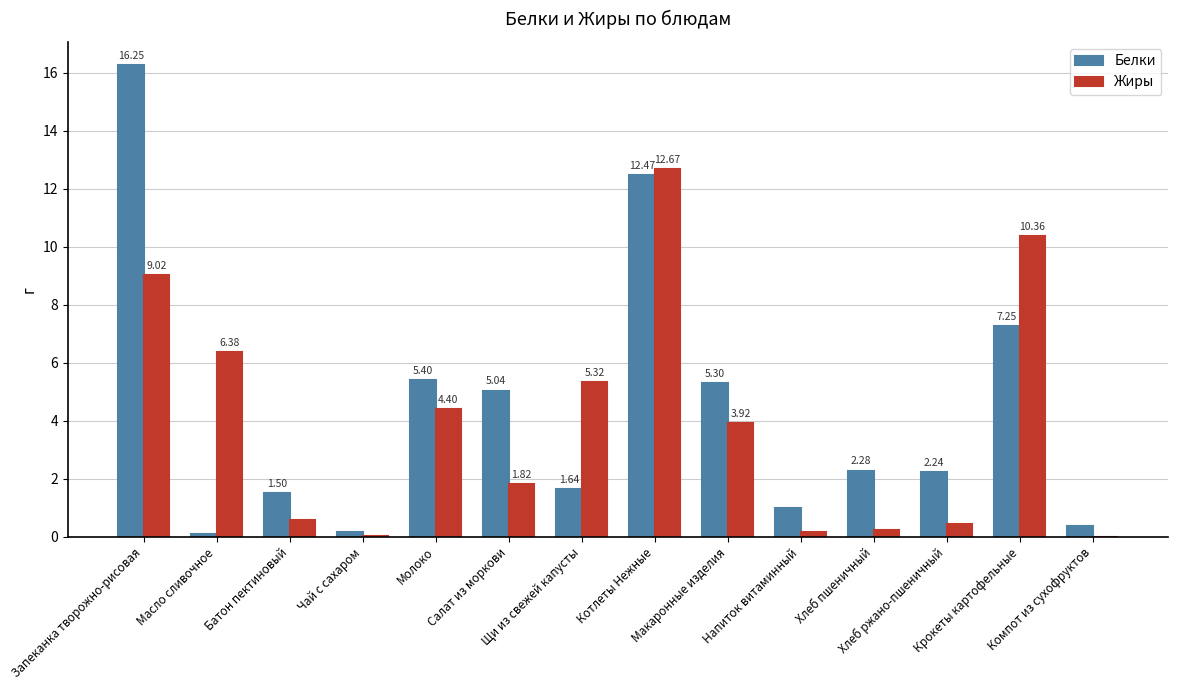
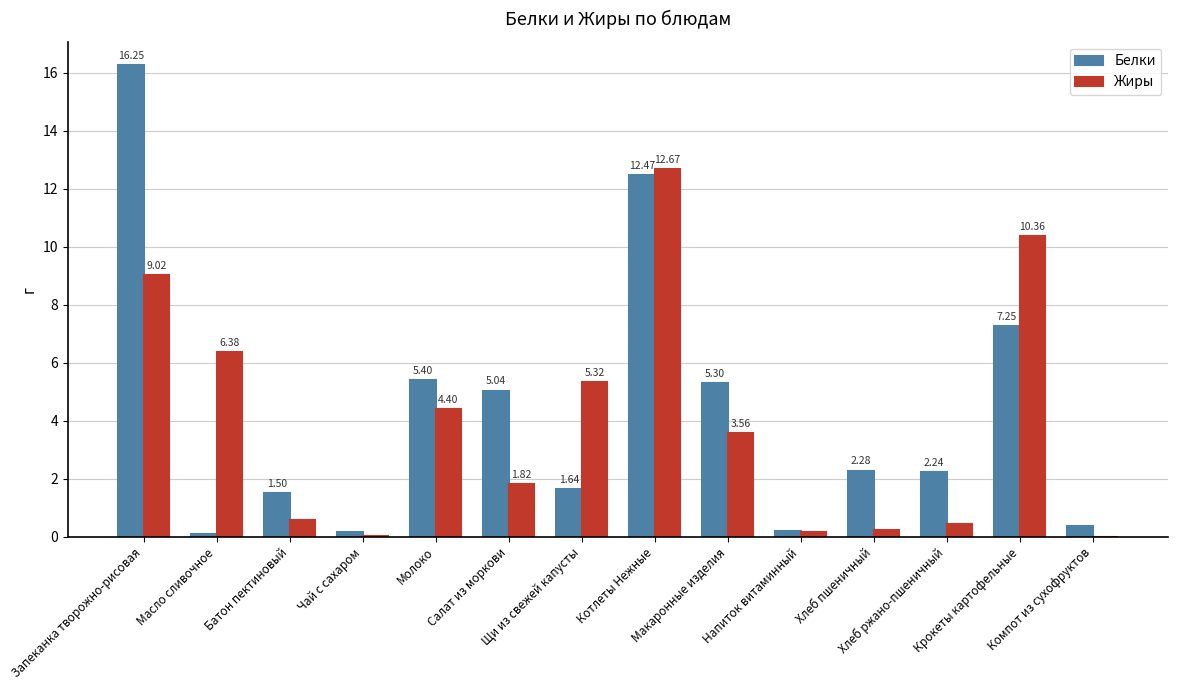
  {
    "Белки": {
      "Чай с сахаром": 0.2,
-     "Напиток витаминный": 1.0,
+     "Напиток витаминный": 0.2,
      "Компот из сухофруктов": 0.4
    },
    "Жиры": {
      "Запеканка творожно-рисовая": 9.02,
      "Масло сливочное": 6.38,
      "Молоко": 4.40,
      "Салат из моркови": 1.82,
      "Щи из свежей капусты": 5.32,
      "Котлеты Нежные": 12.67,
-     "Макаронные изделия": 3.92,
+     "Макаронные изделия": 3.56,
      "Крокеты картофельные": 10.36
    }
  }
